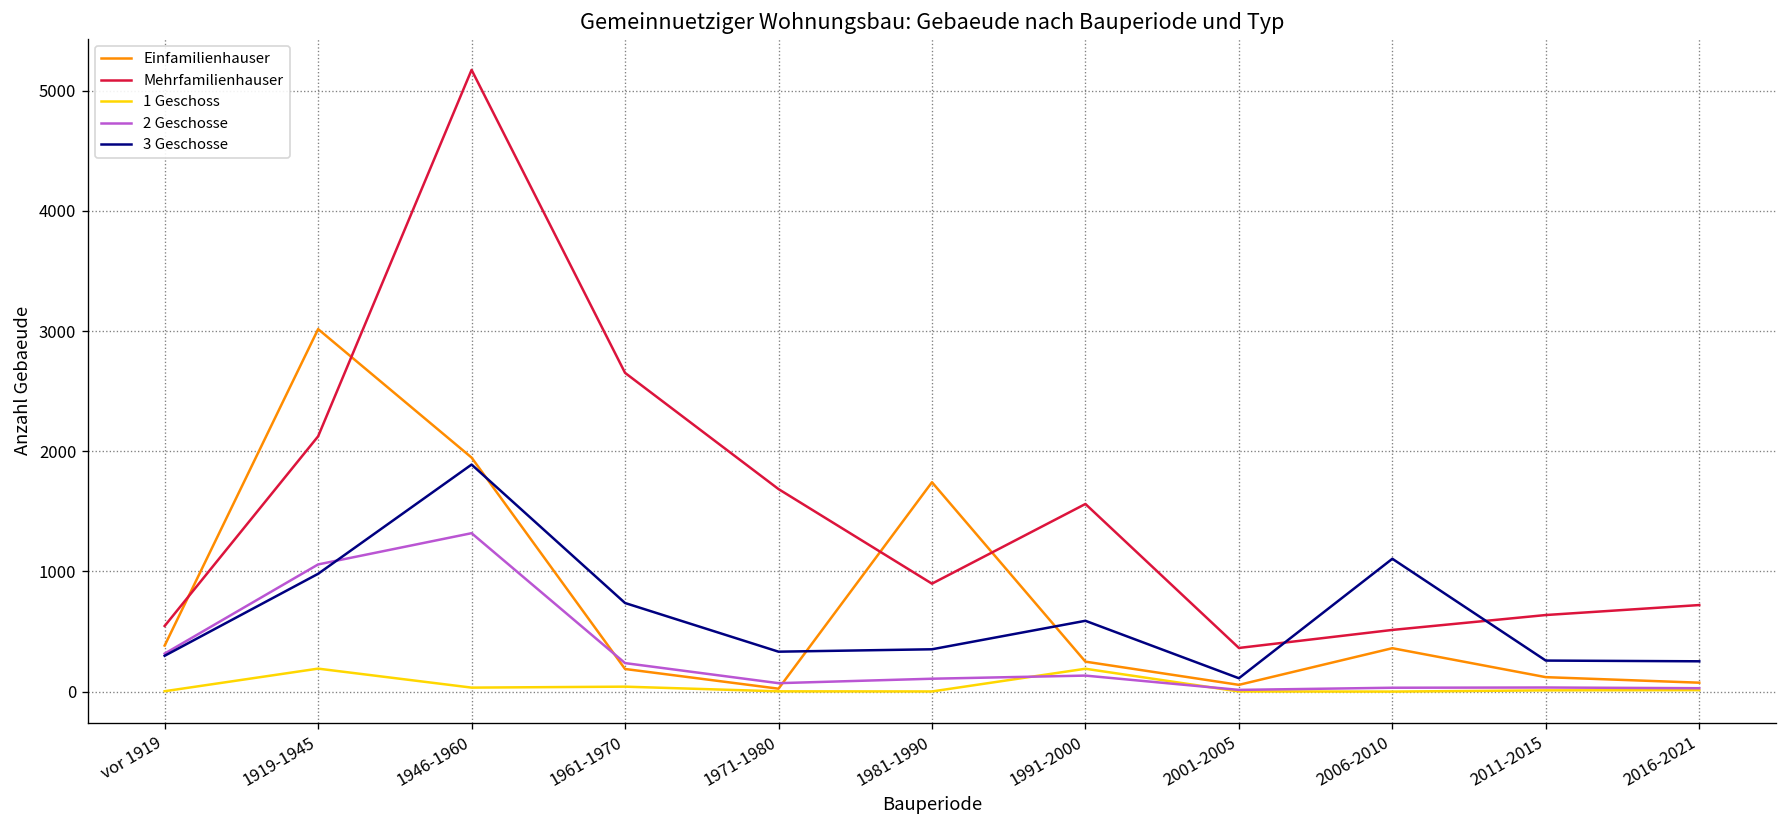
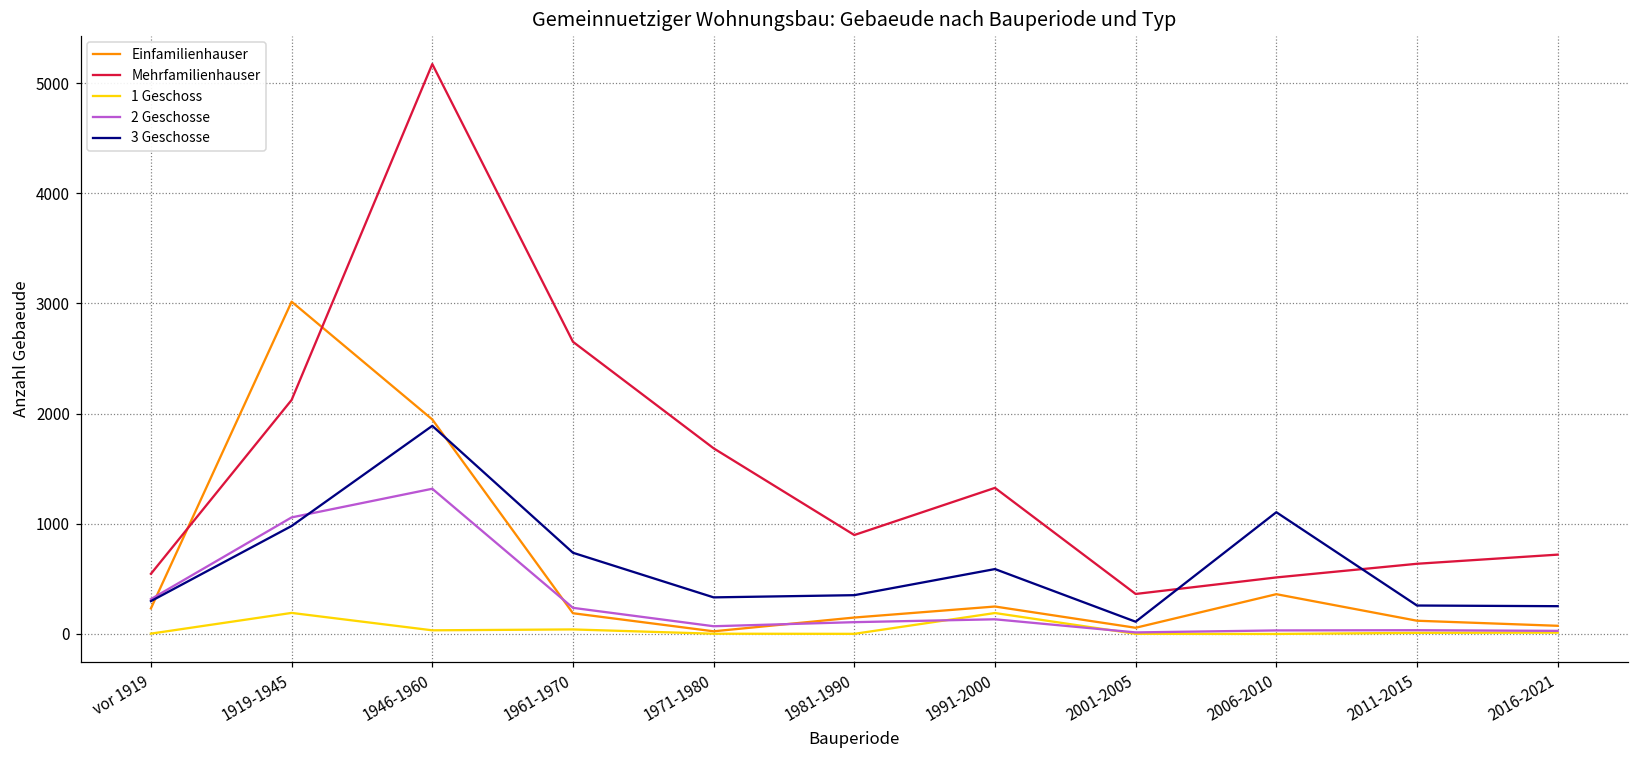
  {
    "Einfamilienhauser": {
-     "vor 1919": 380,
+     "vor 1919": 230,
      "1919-1945": 3020,
      "1946-1960": 1950,
      "1961-1970": 190,
-     "1981-1990": 1740,
+     "1981-1990": 150,
      "1991-2000": 250,
      "2001-2005": 60,
      "2006-2010": 360,
      "2011-2015": 120,
      "2016-2021": 70
    },
    "Mehrfamilienhauser": {
      "vor 1919": 550,
      "1919-1945": 2120,
      "1946-1960": 5170,
      "1961-1970": 2650,
      "1971-1980": 1690,
      "1981-1990": 900,
-     "1991-2000": 1560,
+     "1991-2000": 1330,
      "2001-2005": 360,
      "2006-2010": 510,
      "2011-2015": 640,
      "2016-2021": 720
    },
    "1 Geschoss": {
      "vor 1919": 0,
      "1919-1945": 190,
      "1946-1960": 30,
      "1961-1970": 40,
      "1981-1990": 0,
      "1991-2000": 190,
      "2006-2010": 0
    },
    "2 Geschosse": {
      "1919-1945": 1060,
      "1946-1960": 1320,
      "1961-1970": 240,
      "1971-1980": 70,
      "1981-1990": 110,
      "1991-2000": 130,
      "2006-2010": 30
    },
    "3 Geschosse": {
      "1919-1945": 980,
      "1946-1960": 1890,
      "1961-1970": 740,
      "1971-1980": 330,
      "1981-1990": 350,
      "1991-2000": 590,
      "2001-2005": 110,
      "2006-2010": 1110,
      "2011-2015": 260,
      "2016-2021": 250
    }
  }
